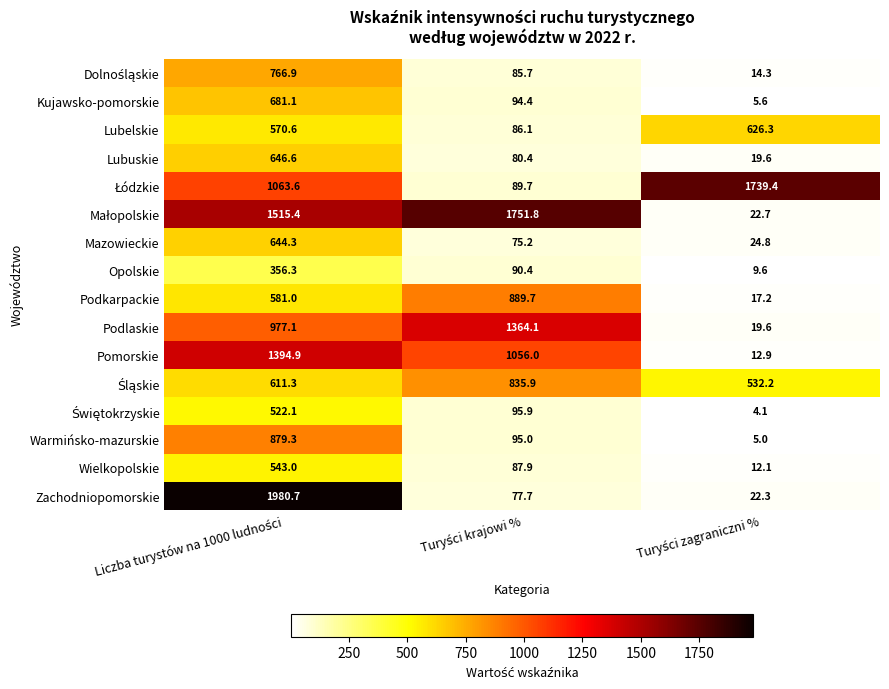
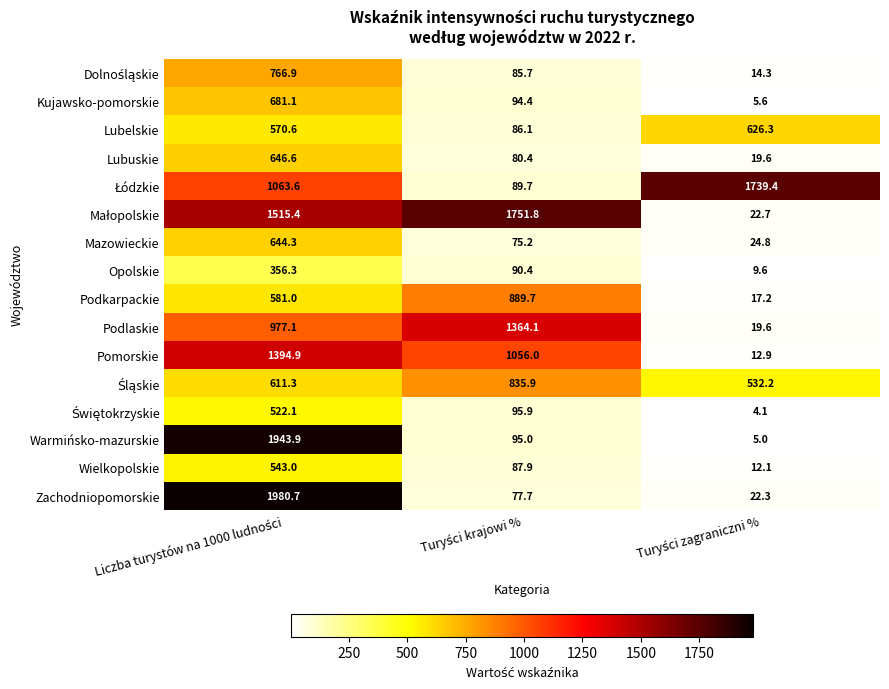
  {
    "Dolnośląskie": {
      "Liczba turystów na 1000 ludności": 766.9,
      "Turyści krajowi %": 85.7,
      "Turyści zagraniczni %": 14.3
    },
    "Kujawsko-pomorskie": {
      "Liczba turystów na 1000 ludności": 681.1,
      "Turyści krajowi %": 94.4,
      "Turyści zagraniczni %": 5.6
    },
    "Lubelskie": {
      "Liczba turystów na 1000 ludności": 570.6,
      "Turyści krajowi %": 86.1,
      "Turyści zagraniczni %": 626.3
    },
    "Lubuskie": {
      "Liczba turystów na 1000 ludności": 646.6,
      "Turyści krajowi %": 80.4,
      "Turyści zagraniczni %": 19.6
    },
    "Łódzkie": {
      "Liczba turystów na 1000 ludności": 1063.6,
      "Turyści krajowi %": 89.7,
      "Turyści zagraniczni %": 1739.4
    },
    "Małopolskie": {
      "Liczba turystów na 1000 ludności": 1515.4,
      "Turyści krajowi %": 1751.8,
      "Turyści zagraniczni %": 22.7
    },
    "Mazowieckie": {
      "Liczba turystów na 1000 ludności": 644.3,
      "Turyści krajowi %": 75.2,
      "Turyści zagraniczni %": 24.8
    },
    "Opolskie": {
      "Liczba turystów na 1000 ludności": 356.3,
      "Turyści krajowi %": 90.4,
      "Turyści zagraniczni %": 9.6
    },
    "Podkarpackie": {
      "Liczba turystów na 1000 ludności": 581.0,
      "Turyści krajowi %": 889.7,
      "Turyści zagraniczni %": 17.2
    },
    "Podlaskie": {
      "Liczba turystów na 1000 ludności": 977.1,
      "Turyści krajowi %": 1364.1,
      "Turyści zagraniczni %": 19.6
    },
    "Pomorskie": {
      "Liczba turystów na 1000 ludności": 1394.9,
      "Turyści krajowi %": 1056.0,
      "Turyści zagraniczni %": 12.9
    },
    "Śląskie": {
      "Liczba turystów na 1000 ludności": 611.3,
      "Turyści krajowi %": 835.9,
      "Turyści zagraniczni %": 532.2
    },
    "Świętokrzyskie": {
      "Liczba turystów na 1000 ludności": 522.1,
      "Turyści krajowi %": 95.9,
      "Turyści zagraniczni %": 4.1
    },
    "Warmińsko-mazurskie": {
-     "Liczba turystów na 1000 ludności": 879.3,
+     "Liczba turystów na 1000 ludności": 1943.9,
      "Turyści krajowi %": 95.0,
      "Turyści zagraniczni %": 5.0
    },
    "Wielkopolskie": {
      "Liczba turystów na 1000 ludności": 543.0,
      "Turyści krajowi %": 87.9,
      "Turyści zagraniczni %": 12.1
    },
    "Zachodniopomorskie": {
      "Liczba turystów na 1000 ludności": 1980.7,
      "Turyści krajowi %": 77.7,
      "Turyści zagraniczni %": 22.3
    }
  }
